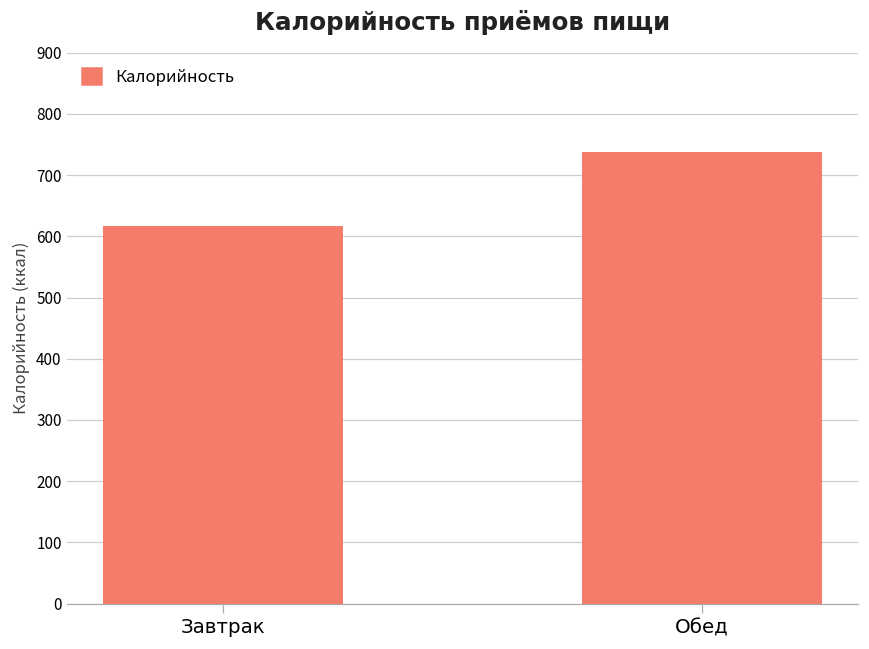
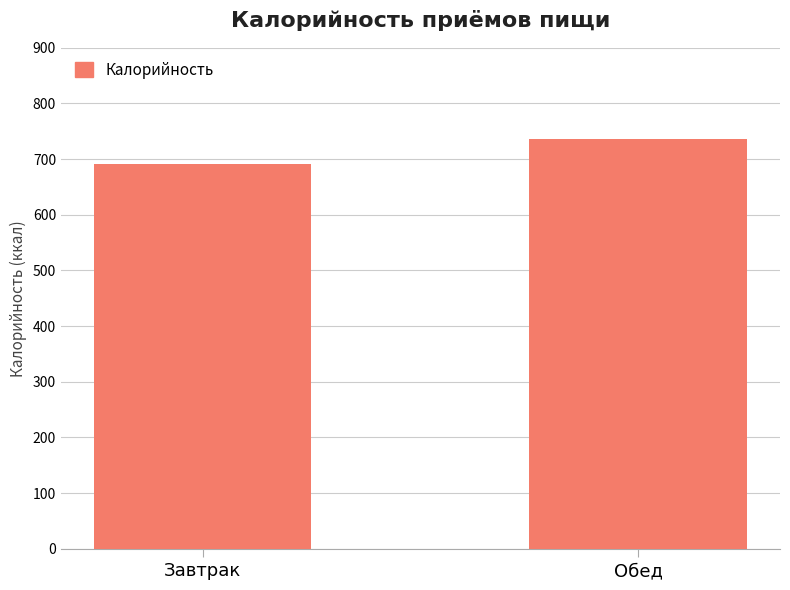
  {
-   "Завтрак": 620,
+   "Завтрак": 690,
    "Обед": 740
  }
